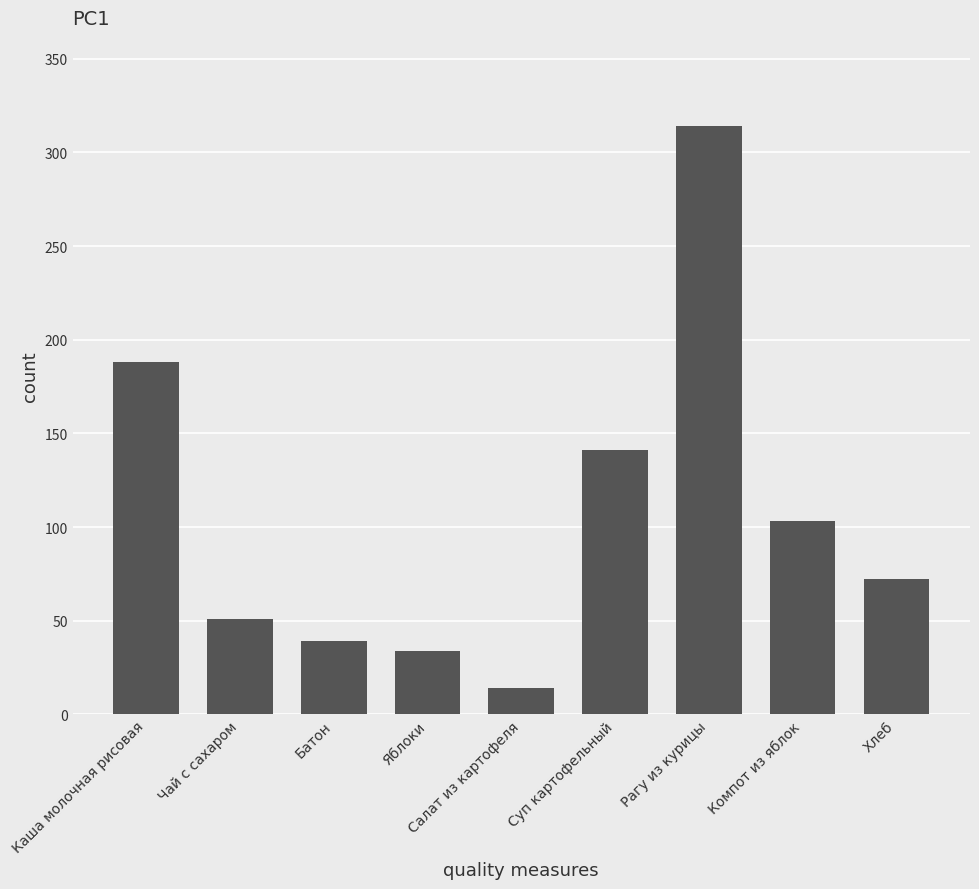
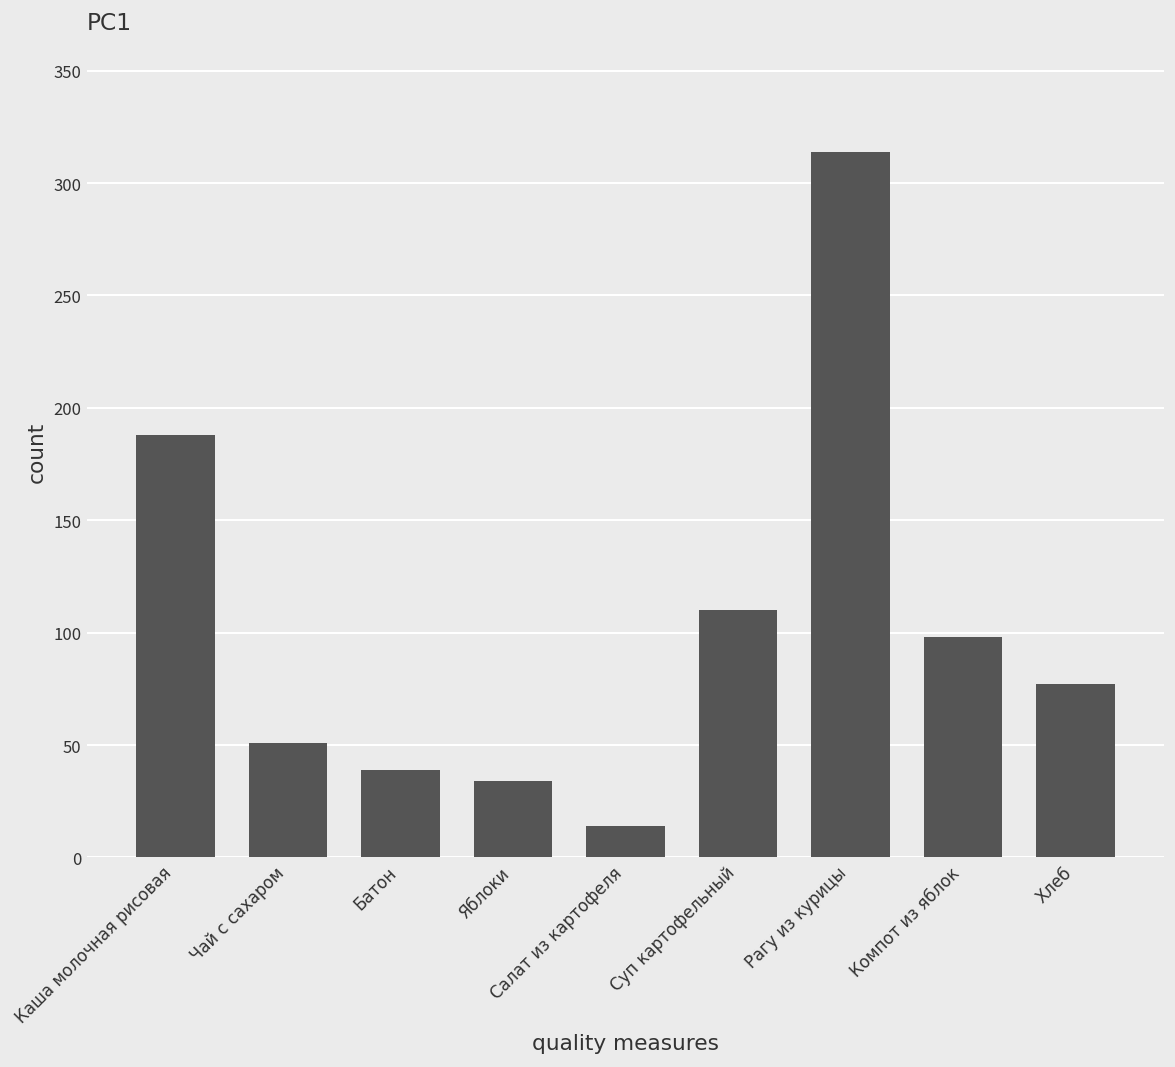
  {
    "Каша молочная рисовая": 188,
    "Чай с сахаром": 51,
    "Батон": 39,
    "Яблоки": 34,
    "Салат из картофеля": 14,
-   "Суп картофельный": 141,
+   "Суп картофельный": 110,
    "Рагу из курицы": 314,
-   "Компот из яблок": 103,
-   "Хлеб": 72
+   "Компот из яблок": 98,
+   "Хлеб": 77
  }
